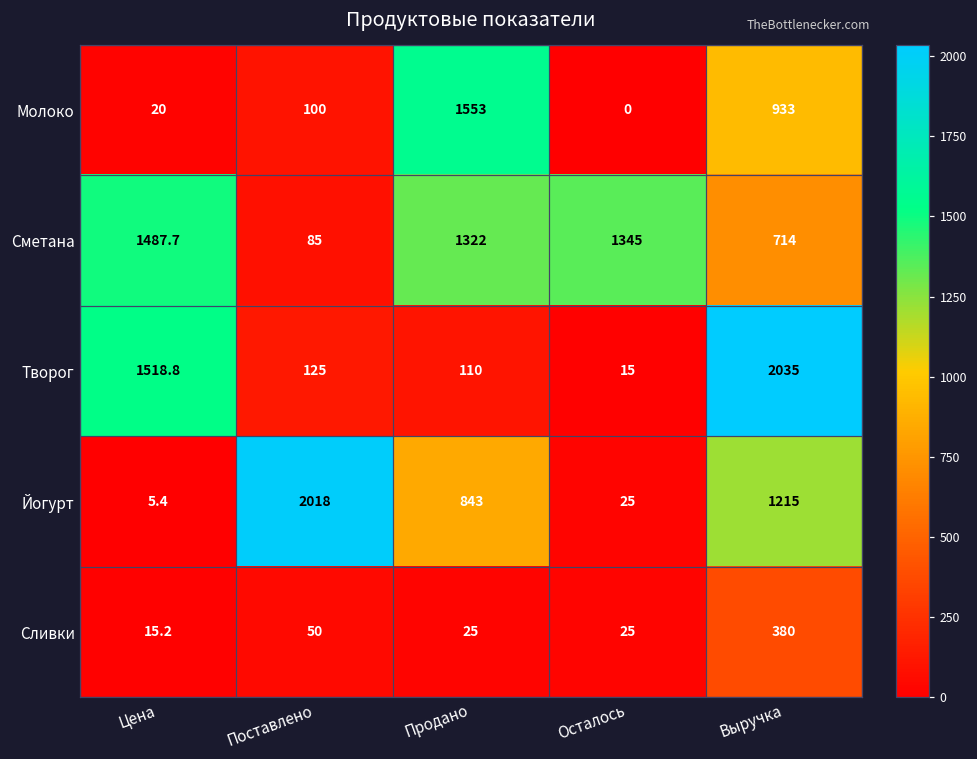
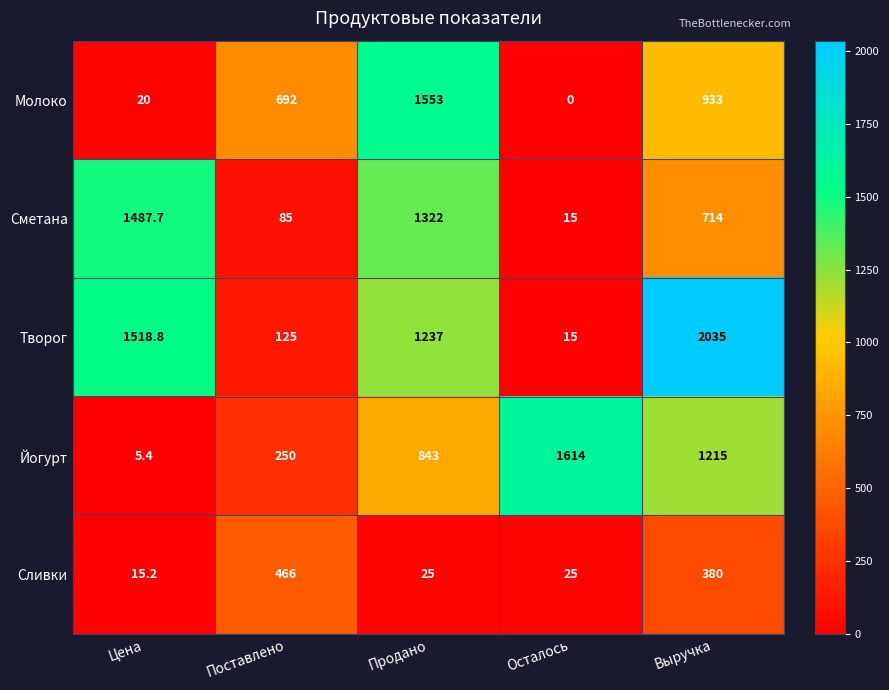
  {
    "Молоко": {
      "Цена": 20,
-     "Поставлено": 100,
+     "Поставлено": 692,
      "Продано": 1553,
      "Осталось": 0,
      "Выручка": 933
    },
    "Сметана": {
      "Цена": 1487.7,
      "Поставлено": 85,
      "Продано": 1322,
-     "Осталось": 1345,
+     "Осталось": 15,
      "Выручка": 714
    },
    "Творог": {
      "Цена": 1518.8,
      "Поставлено": 125,
-     "Продано": 110,
+     "Продано": 1237,
      "Осталось": 15,
      "Выручка": 2035
    },
    "Йогурт": {
      "Цена": 5.4,
-     "Поставлено": 2018,
+     "Поставлено": 250,
      "Продано": 843,
-     "Осталось": 25,
+     "Осталось": 1614,
      "Выручка": 1215
    },
    "Сливки": {
      "Цена": 15.2,
-     "Поставлено": 50,
+     "Поставлено": 466,
      "Продано": 25,
      "Осталось": 25,
      "Выручка": 380
    }
  }
